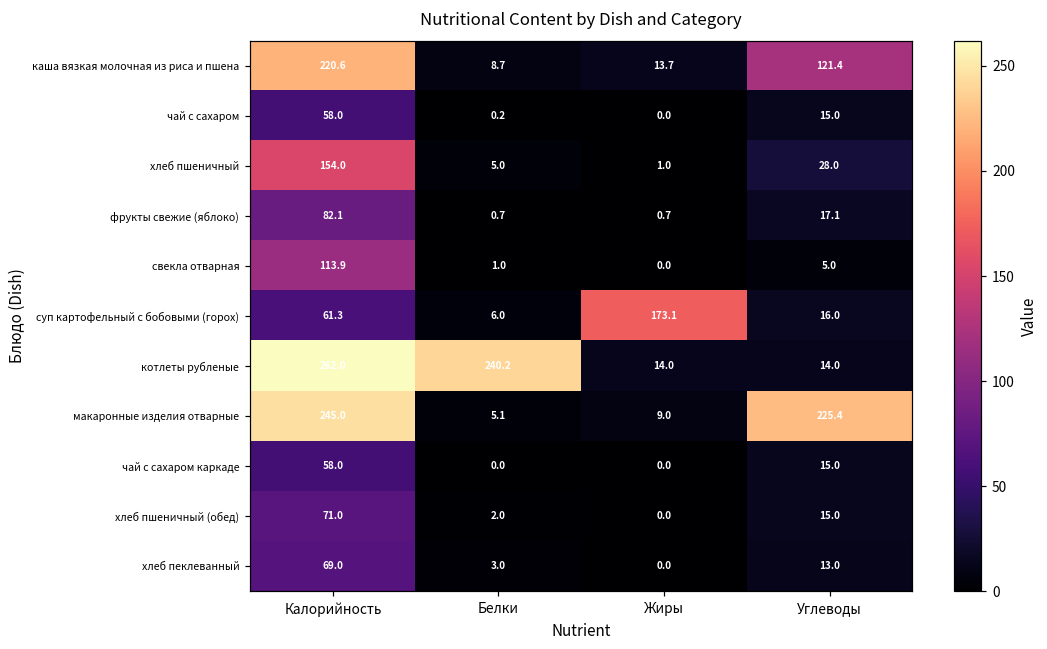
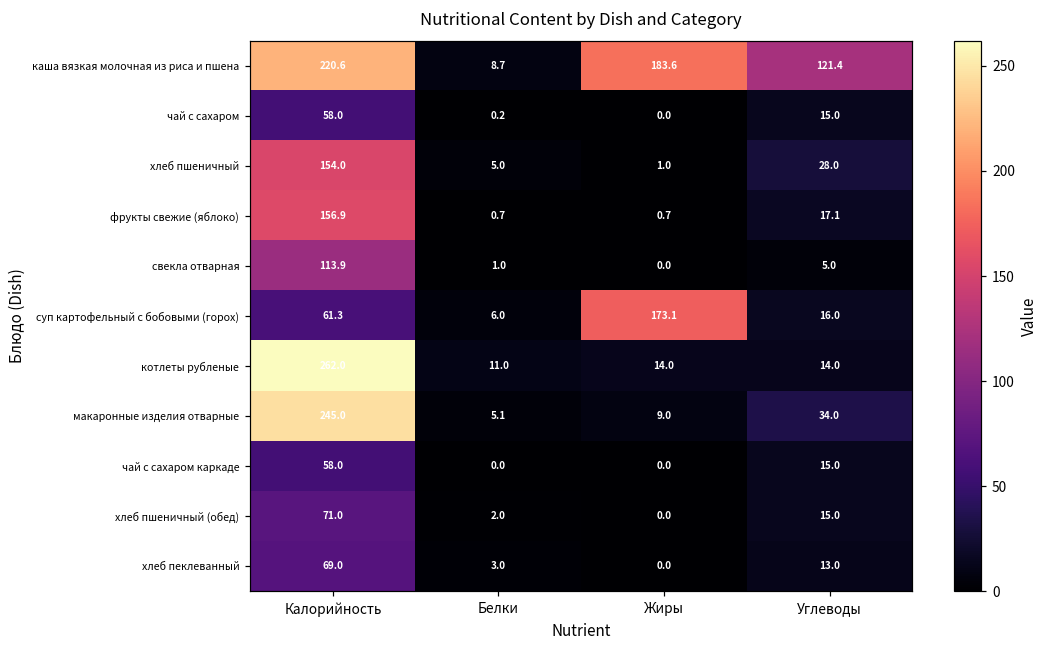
  {
    "каша вязкая молочная из риса и пшена": {
      "Калорийность": 220.6,
      "Белки": 8.7,
-     "Жиры": 13.7,
+     "Жиры": 183.6,
      "Углеводы": 121.4
    },
    "чай с сахаром": {
      "Калорийность": 58.0,
      "Белки": 0.2,
      "Жиры": 0.0,
      "Углеводы": 15.0
    },
    "хлеб пшеничный": {
      "Калорийность": 154.0,
      "Белки": 5.0,
      "Жиры": 1.0,
      "Углеводы": 28.0
    },
    "фрукты свежие (яблоко)": {
-     "Калорийность": 82.1,
+     "Калорийность": 156.9,
      "Белки": 0.7,
      "Жиры": 0.7,
      "Углеводы": 17.1
    },
    "свекла отварная": {
      "Калорийность": 113.9,
      "Белки": 1.0,
      "Жиры": 0.0,
      "Углеводы": 5.0
    },
    "суп картофельный с бобовыми (горох)": {
      "Калорийность": 61.3,
      "Белки": 6.0,
      "Жиры": 173.1,
      "Углеводы": 16.0
    },
    "котлеты рубленые": {
      "Калорийность": 262.0,
-     "Белки": 240.2,
+     "Белки": 11.0,
      "Жиры": 14.0,
      "Углеводы": 14.0
    },
    "макаронные изделия отварные": {
      "Калорийность": 245.0,
      "Белки": 5.1,
      "Жиры": 9.0,
-     "Углеводы": 225.4
+     "Углеводы": 34.0
    },
    "чай с сахаром каркаде": {
      "Калорийность": 58.0,
      "Белки": 0.0,
      "Жиры": 0.0,
      "Углеводы": 15.0
    },
    "хлеб пшеничный (обед)": {
      "Калорийность": 71.0,
      "Белки": 2.0,
      "Жиры": 0.0,
      "Углеводы": 15.0
    },
    "хлеб пеклеванный": {
      "Калорийность": 69.0,
      "Белки": 3.0,
      "Жиры": 0.0,
      "Углеводы": 13.0
    }
  }
